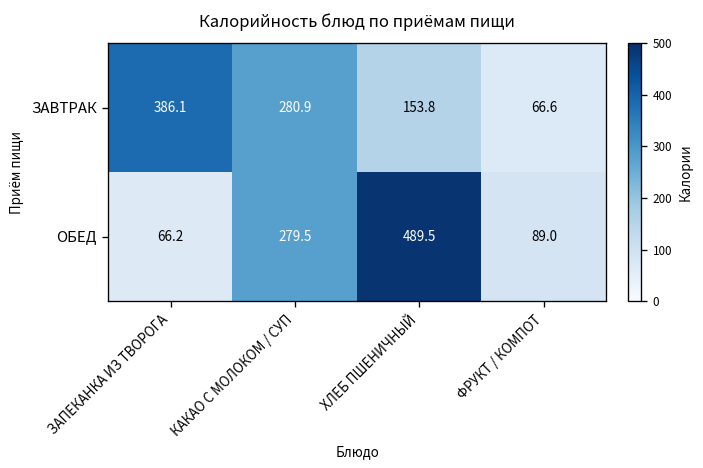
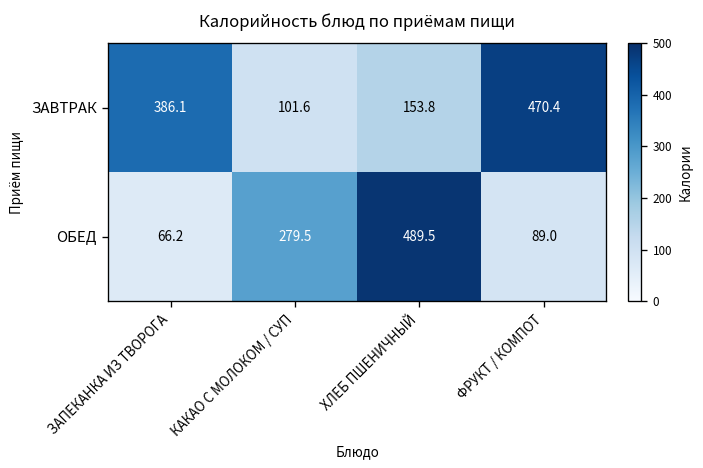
  {
    "ЗАВТРАК": {
      "ЗАПЕКАНКА ИЗ ТВОРОГА": 386.1,
-     "КАКАО С МОЛОКОМ / СУП": 280.9,
+     "КАКАО С МОЛОКОМ / СУП": 101.6,
      "ХЛЕБ ПШЕНИЧНЫЙ": 153.8,
-     "ФРУКТ / КОМПОТ": 66.6
+     "ФРУКТ / КОМПОТ": 470.4
    },
    "ОБЕД": {
      "ЗАПЕКАНКА ИЗ ТВОРОГА": 66.2,
      "КАКАО С МОЛОКОМ / СУП": 279.5,
      "ХЛЕБ ПШЕНИЧНЫЙ": 489.5,
      "ФРУКТ / КОМПОТ": 89.0
    }
  }
